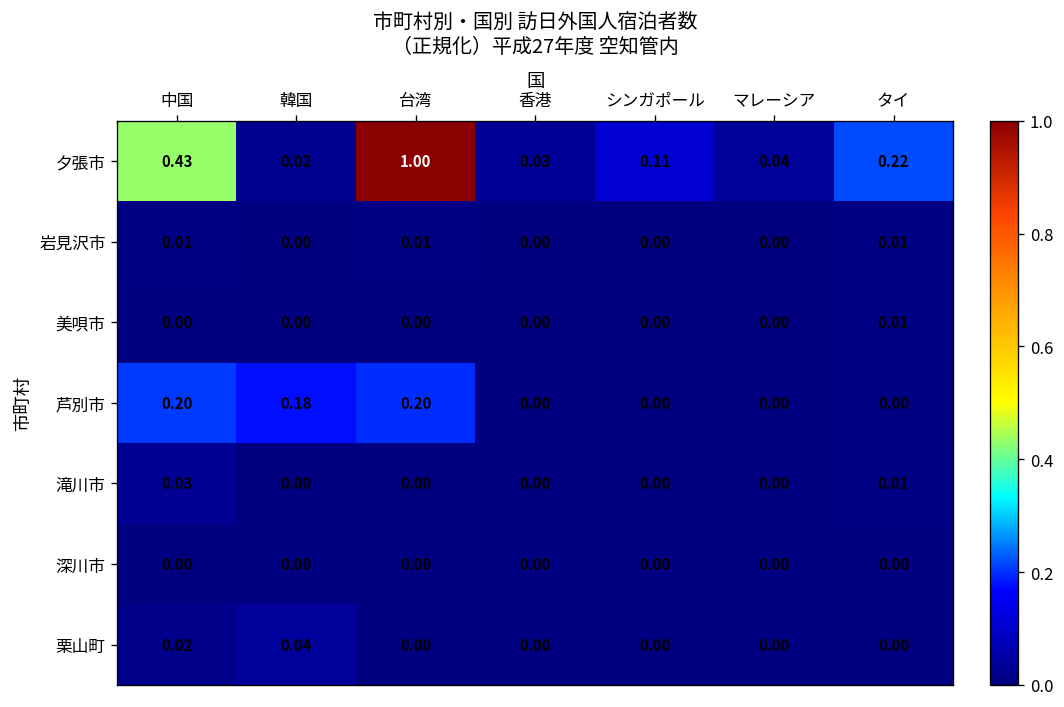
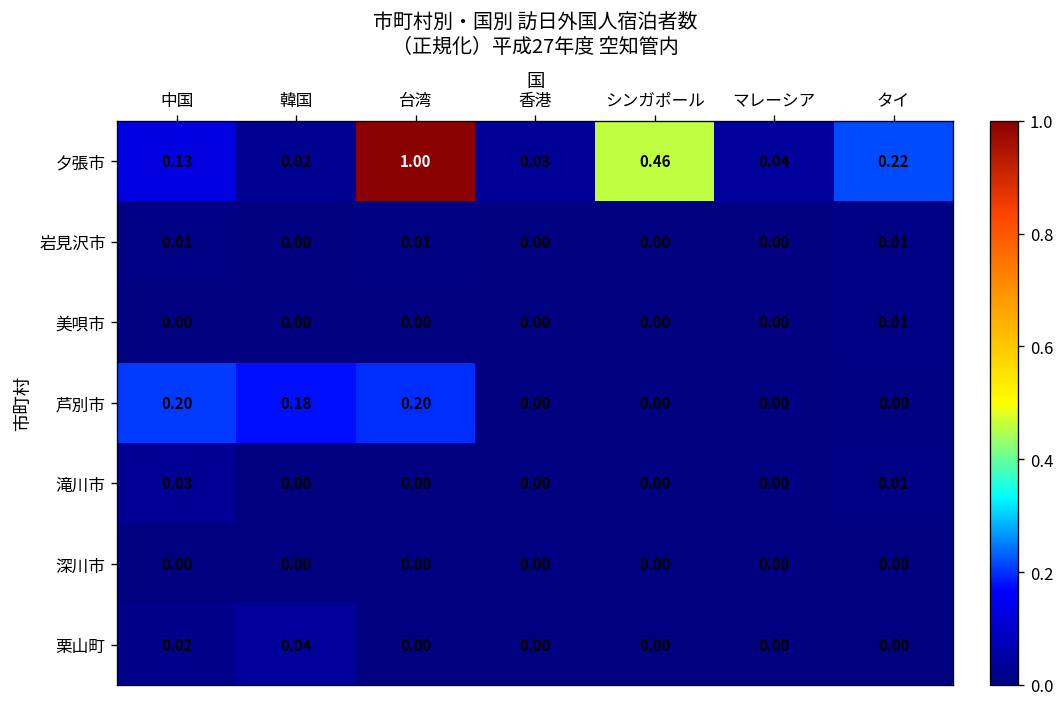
  {
    "夕張市": {
-     "中国": 0.43,
+     "中国": 0.13,
      "韓国": 0.02,
      "台湾": 1.00,
      "香港": 0.03,
-     "シンガポール": 0.11,
+     "シンガポール": 0.46,
      "マレーシア": 0.04,
      "タイ": 0.22
    },
    "岩見沢市": {
      "中国": 0.01,
      "韓国": 0.00,
      "台湾": 0.01,
      "香港": 0.00,
      "シンガポール": 0.00,
      "マレーシア": 0.00,
      "タイ": 0.01
    },
    "美唄市": {
      "中国": 0.00,
      "韓国": 0.00,
      "台湾": 0.00,
      "香港": 0.00,
      "シンガポール": 0.00,
      "マレーシア": 0.00,
      "タイ": 0.01
    },
    "芦別市": {
      "中国": 0.20,
      "韓国": 0.18,
      "台湾": 0.20,
      "香港": 0.00,
      "シンガポール": 0.00,
      "マレーシア": 0.00,
      "タイ": 0.00
    },
    "滝川市": {
      "中国": 0.03,
      "韓国": 0.00,
      "台湾": 0.00,
      "香港": 0.00,
      "シンガポール": 0.00,
      "マレーシア": 0.00,
      "タイ": 0.01
    },
    "深川市": {
      "中国": 0.00,
      "韓国": 0.00,
      "台湾": 0.00,
      "香港": 0.00,
      "シンガポール": 0.00,
      "マレーシア": 0.00,
      "タイ": 0.00
    },
    "栗山町": {
      "中国": 0.02,
      "韓国": 0.04,
      "台湾": 0.00,
      "香港": 0.00,
      "シンガポール": 0.00,
      "マレーシア": 0.00,
      "タイ": 0.00
    }
  }
